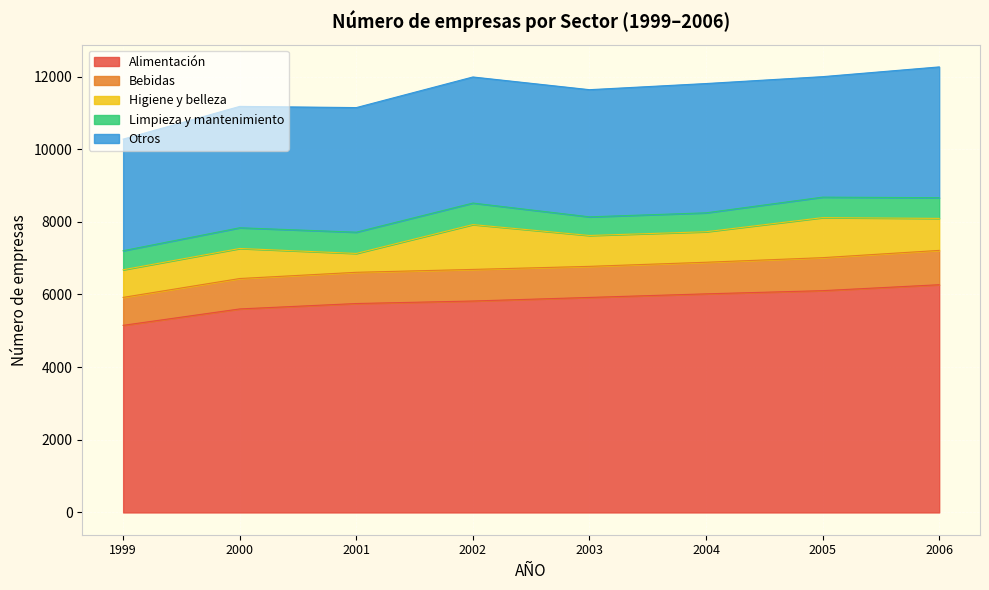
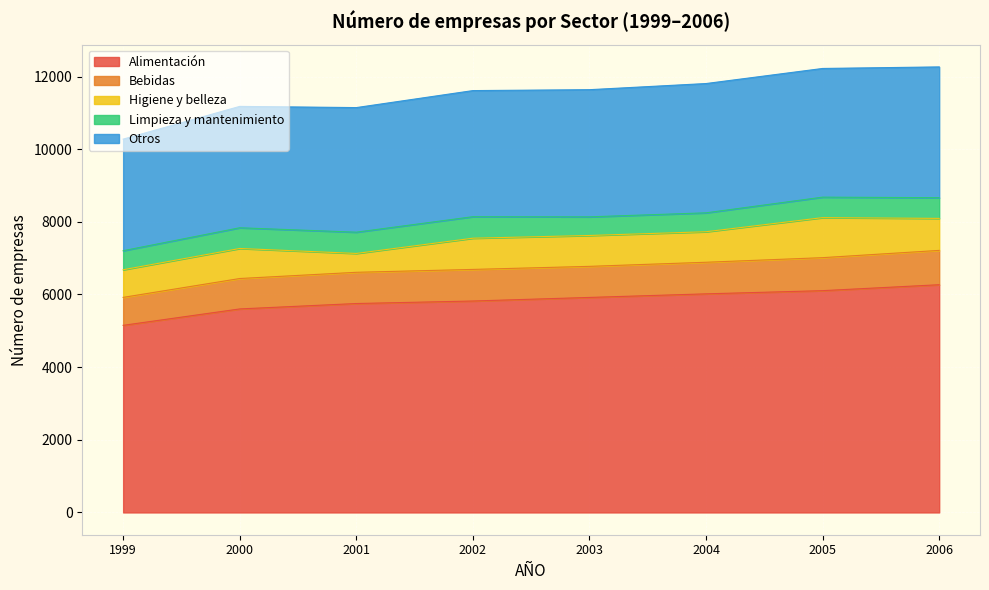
  {
    "Higiene y belleza": {
      "1999": 800,
      "2000": 800,
      "2001": 500,
-     "2002": 1200,
+     "2002": 900,
      "2003": 900,
      "2004": 800,
      "2005": 1100,
      "2006": 900
    },
    "Limpieza y mantenimiento": {
      "1999": 500,
      "2000": 600,
      "2001": 600,
      "2002": 600,
      "2003": 500,
      "2004": 500,
      "2005": 600,
      "2006": 600
    },
    "Otros": {
      "2001": 3400,
      "2002": 3500,
      "2003": 3500,
      "2004": 3600,
-     "2005": 3300,
+     "2005": 3500,
      "2006": 3600
    }
  }
